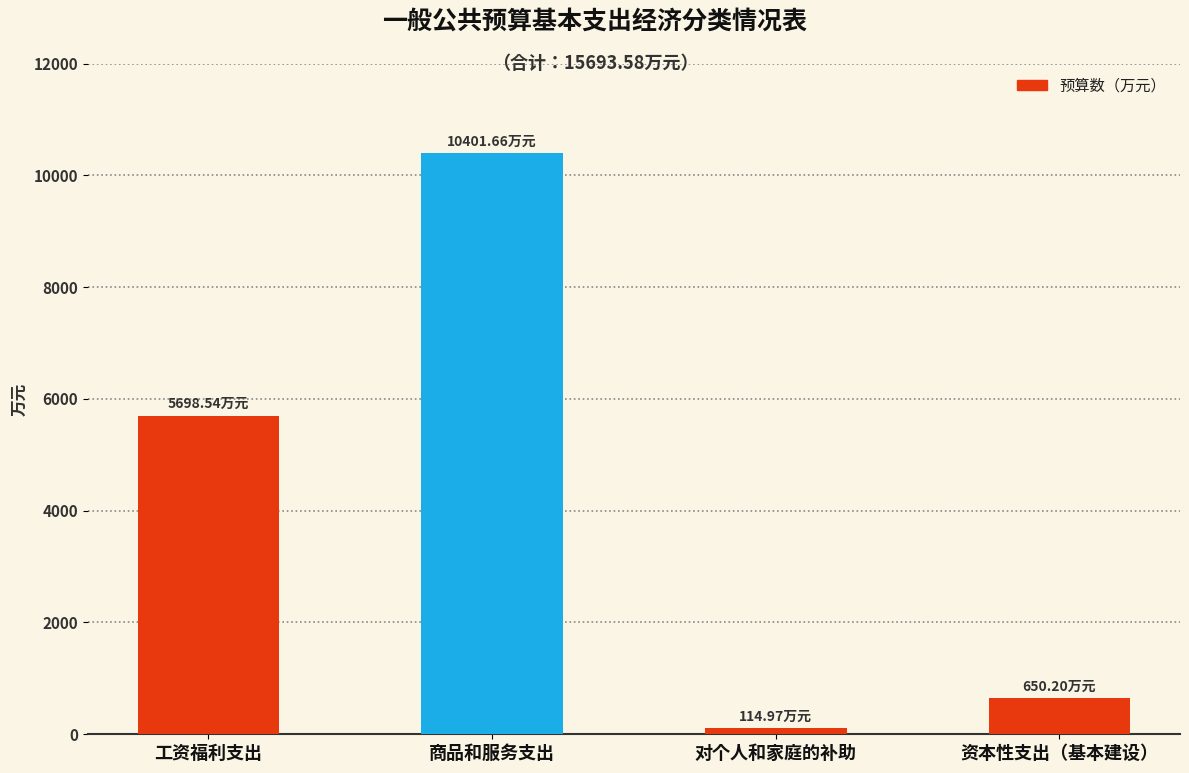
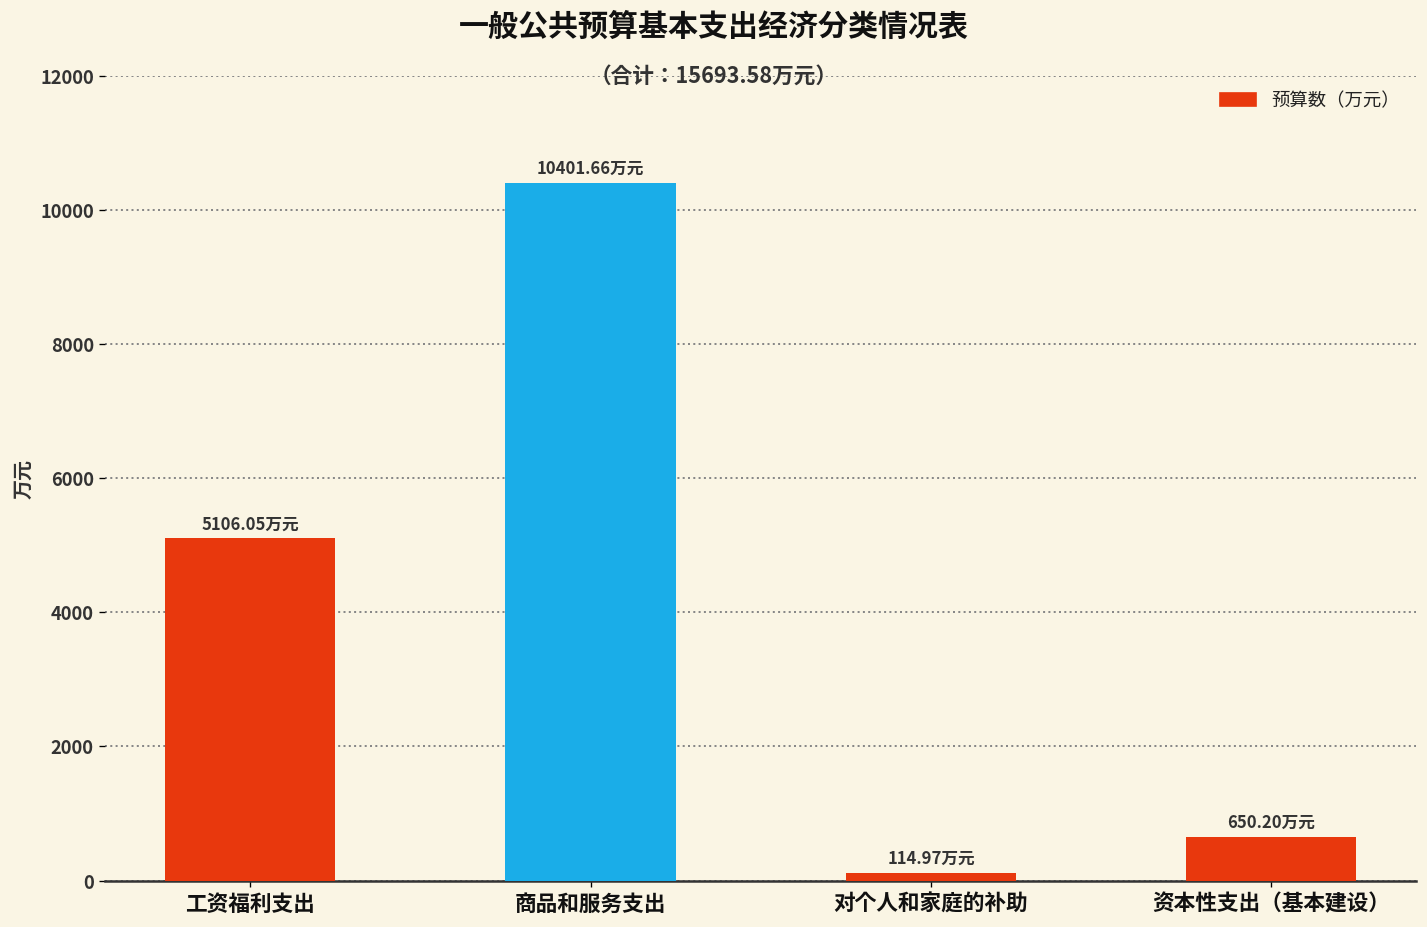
  {
-   "工资福利支出": 5698.54,
+   "工资福利支出": 5106.05,
    "商品和服务支出": 10401.66,
    "对个人和家庭的补助": 114.97,
    "资本性支出（基本建设）": 650.20
  }
